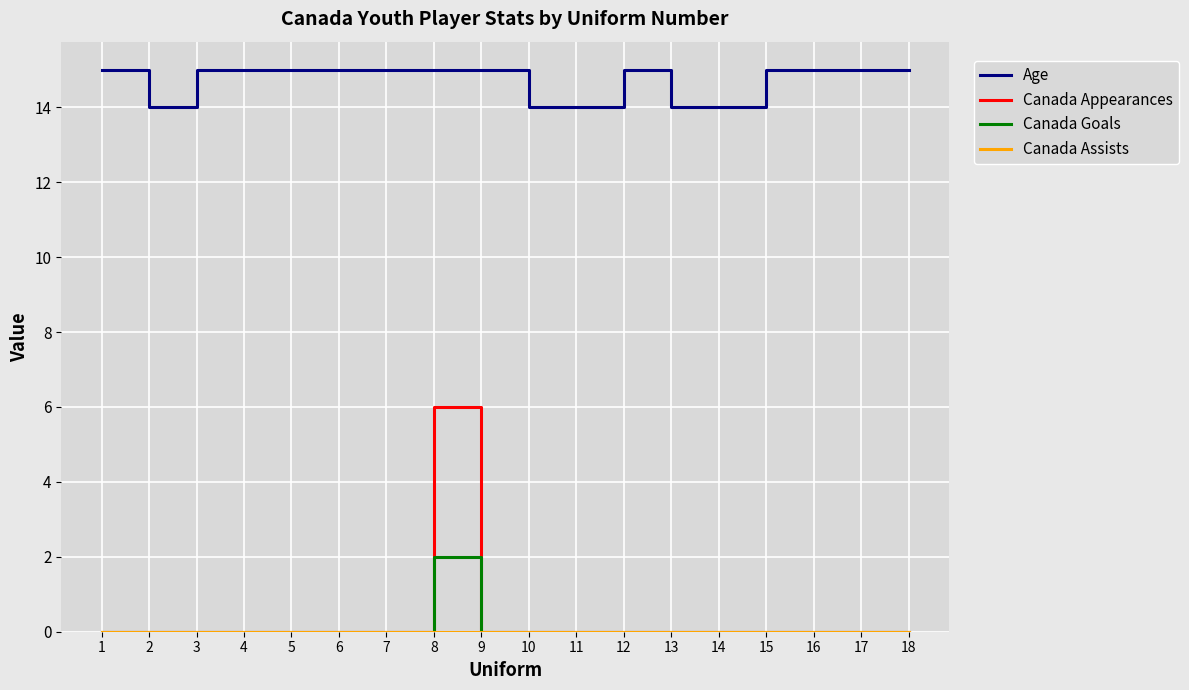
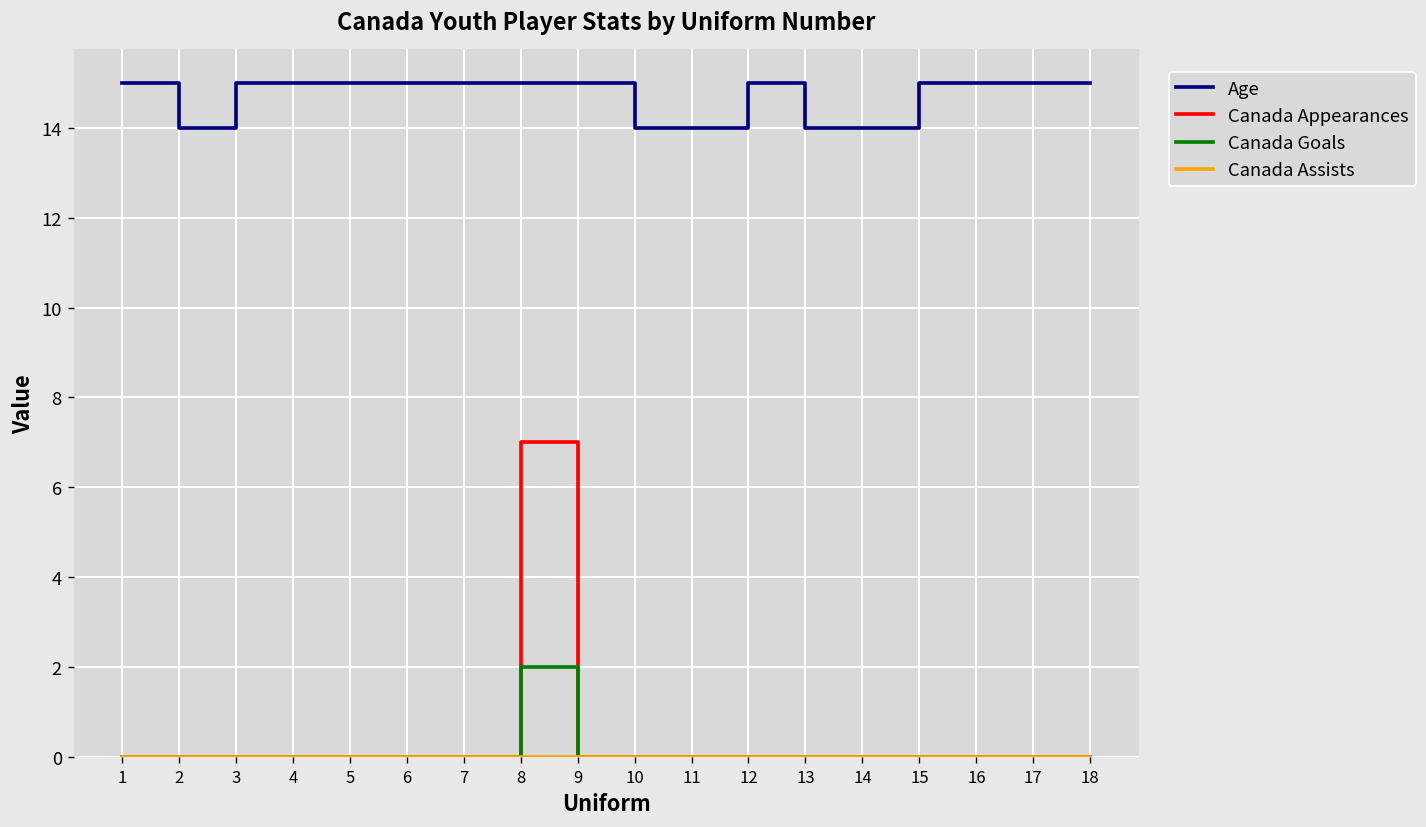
  {
    "Age": {
      "1": 15,
      "2": 14,
      "3": 15,
      "4": 15,
      "5": 15,
      "6": 15,
      "7": 15,
      "8": 15,
      "9": 15,
      "10": 14,
      "11": 14,
      "12": 15,
      "13": 14,
      "14": 14,
      "15": 15,
      "16": 15,
      "17": 15,
      "18": 15
    },
    "Canada Appearances": {
-     "8": 6
+     "8": 7
    },
    "Canada Goals": {
      "8": 2
    },
    "Canada Assists": {
      "8": 0
    }
  }
